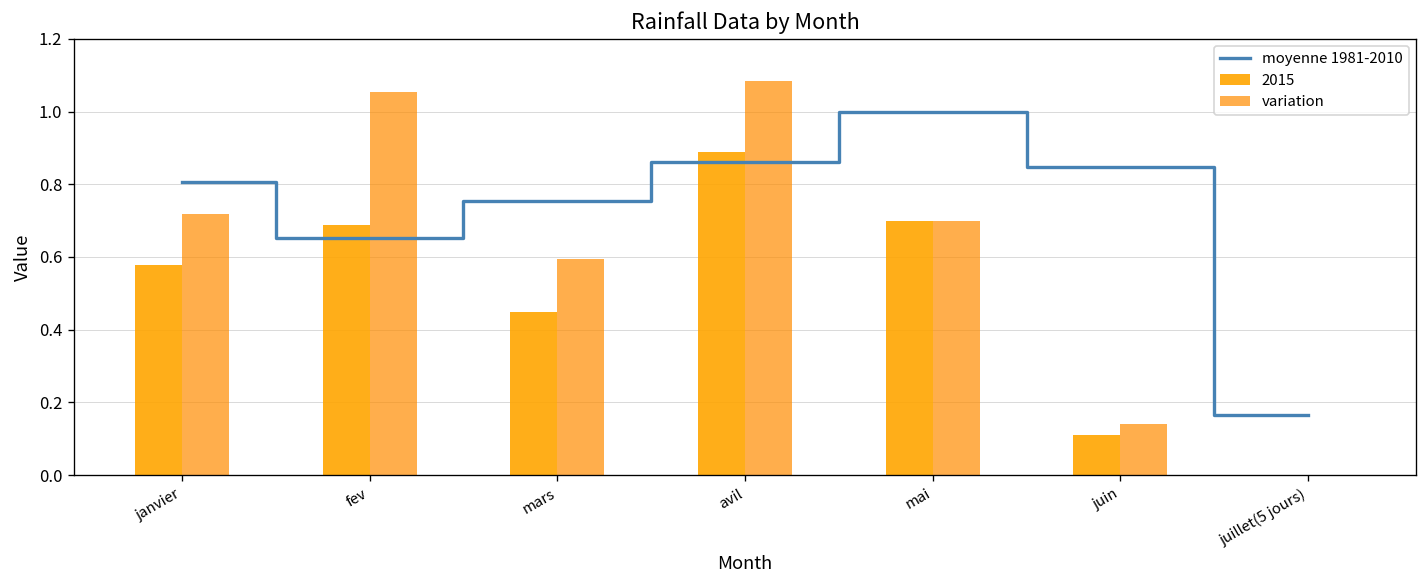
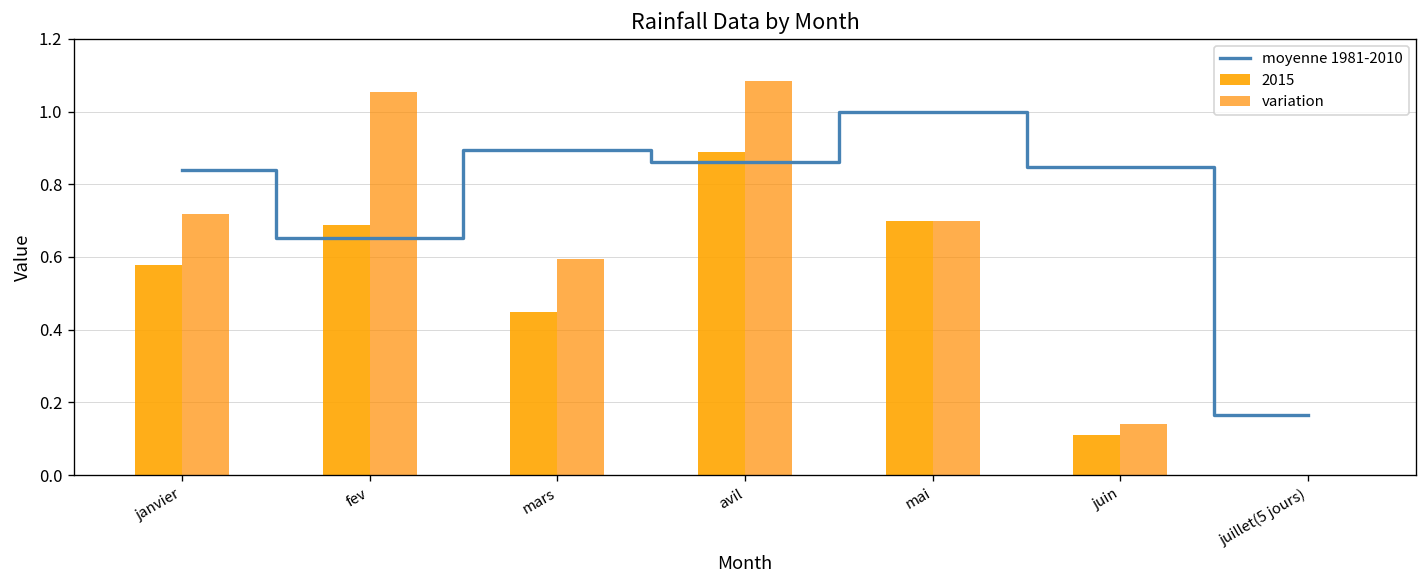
  {
    "moyenne 1981-2010": {
-     "janvier": 0.81,
+     "janvier": 0.84,
      "fev": 0.65,
-     "mars": 0.75,
+     "mars": 0.89,
      "avil": 0.86,
      "mai": 1.00,
      "juin": 0.85,
      "juillet(5 jours)": 0.16
    }
  }
